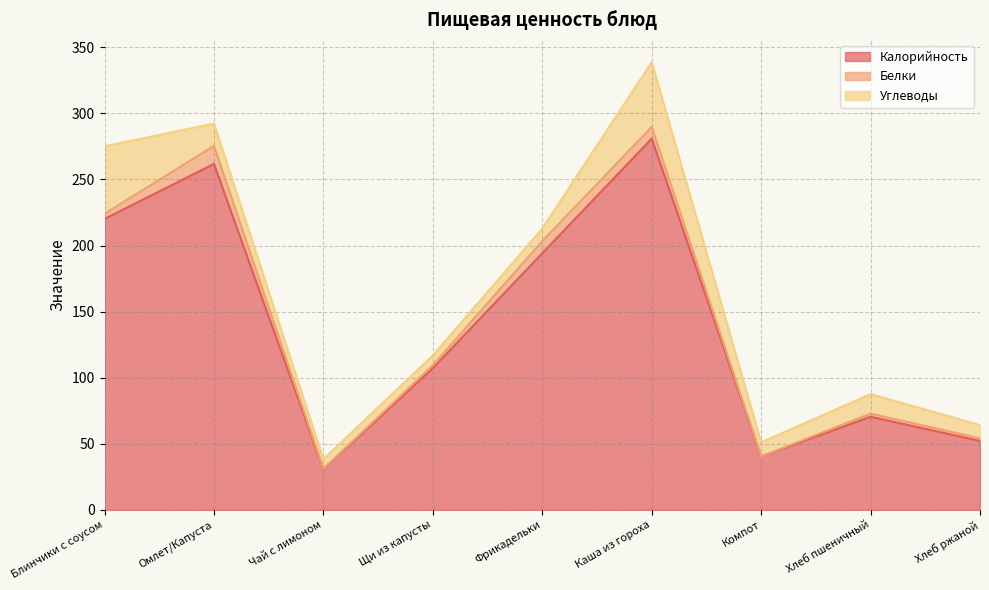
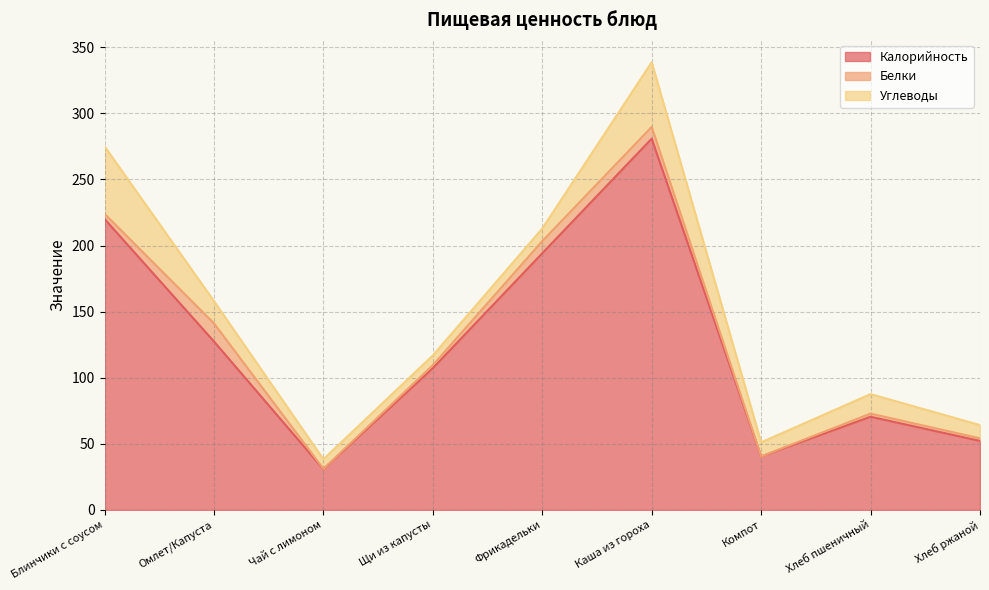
  {
    "Калорийность": {
      "Блинчики с соусом": 220,
-     "Омлет/Капуста": 262,
+     "Омлет/Капуста": 127,
      "Щи из капусты": 107,
      "Фрикадельки": 194,
      "Каша из гороха": 281,
      "Хлеб пшеничный": 71,
      "Хлеб ржаной": 52
    }
  }
